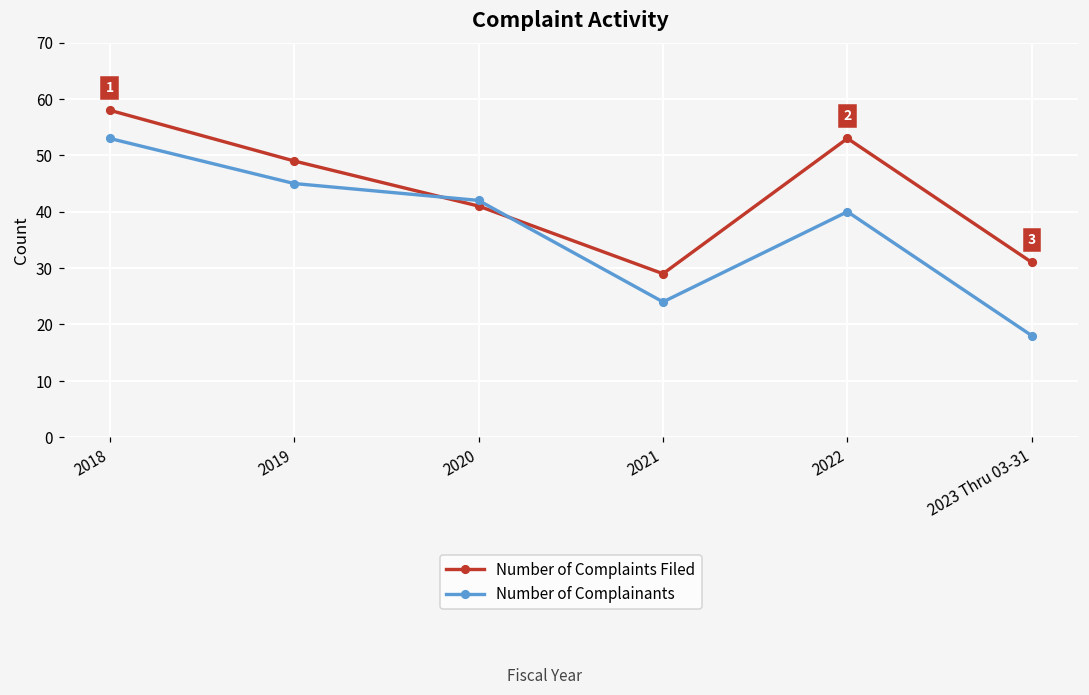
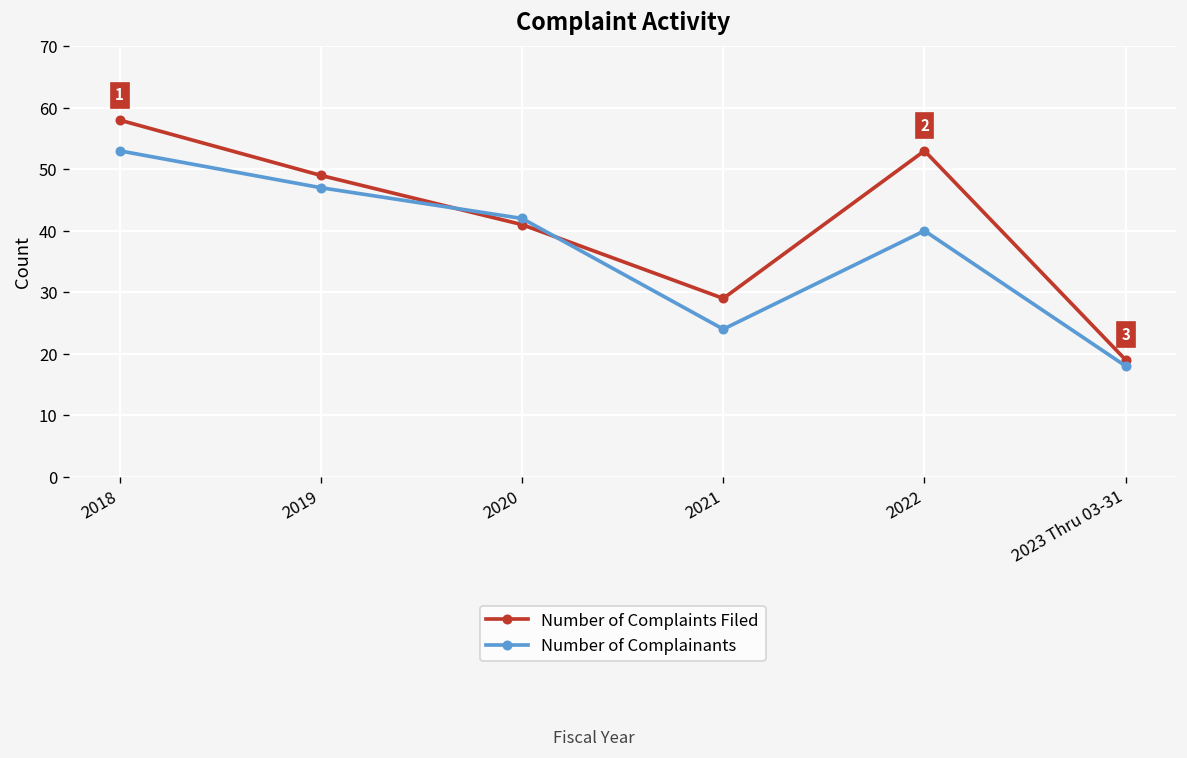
  {
    "Number of Complaints Filed": {
      "2019": 49,
      "2020": 41,
      "2021": 29,
-     "2023 Thru 03-31": 31
+     "2023 Thru 03-31": 19
    },
    "Number of Complainants": {
      "2018": 53,
-     "2019": 45,
+     "2019": 47,
      "2020": 42,
      "2021": 24,
      "2022": 40,
      "2023 Thru 03-31": 18
    }
  }
